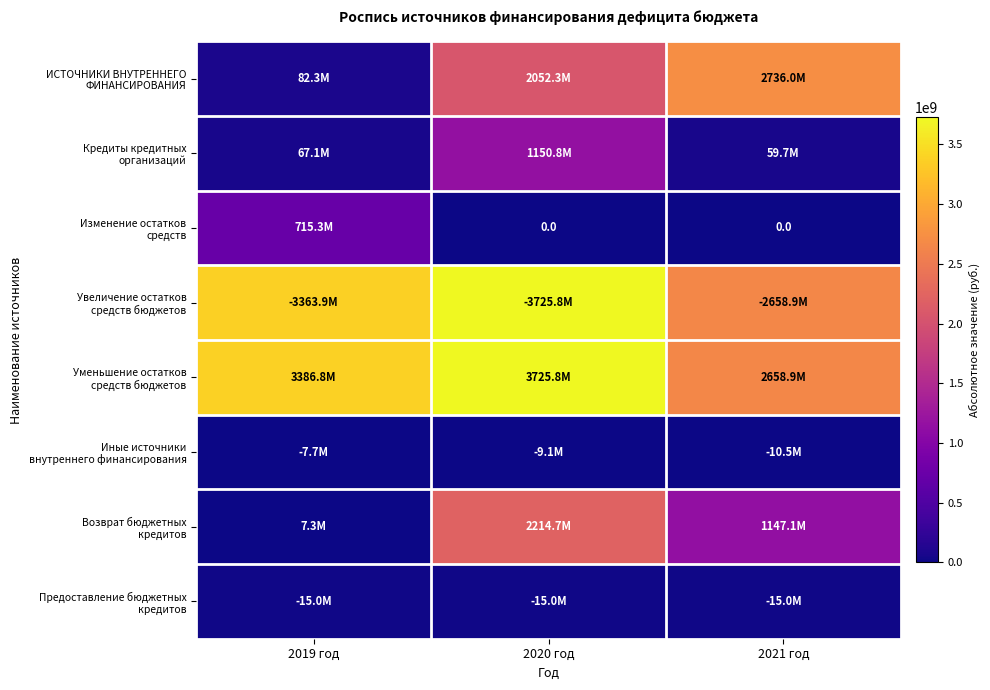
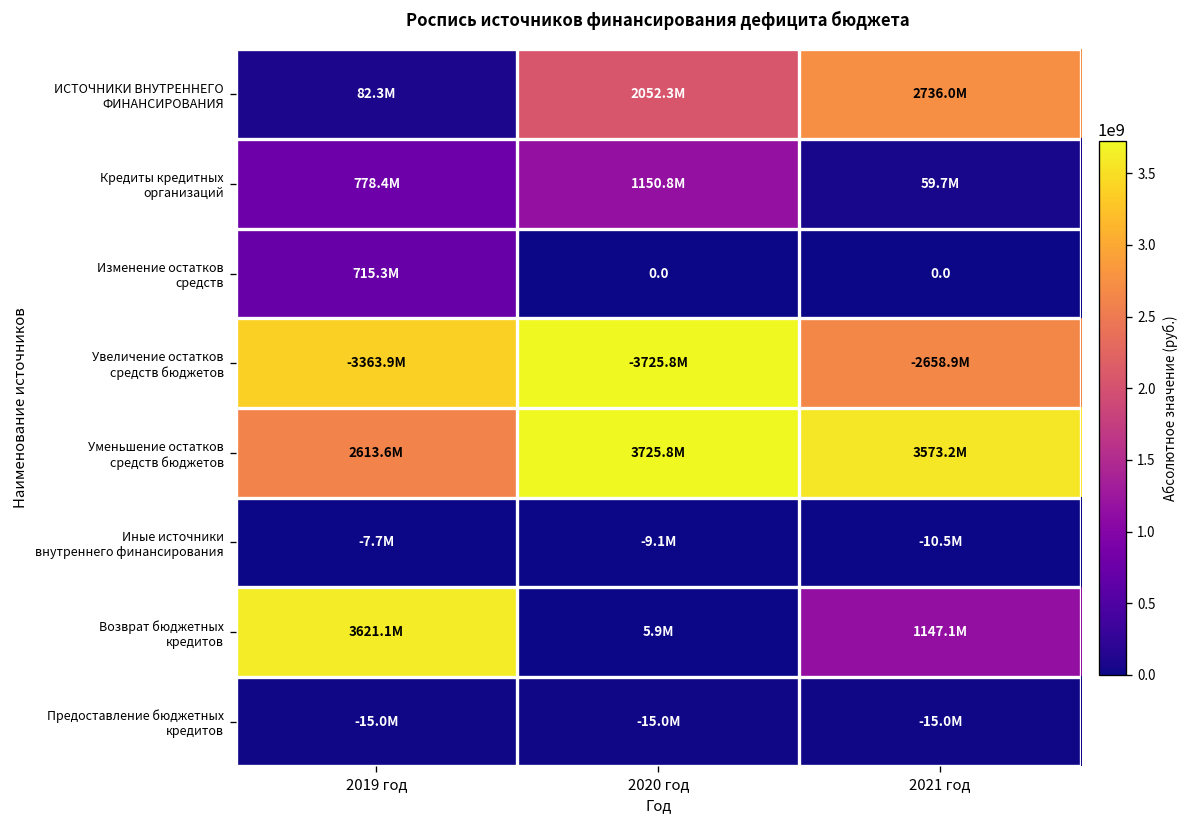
  {
    "ИСТОЧНИКИ ВНУТРЕННЕГО ФИНАНСИРОВАНИЯ": {
      "2019 год": "82.3M",
      "2020 год": "2052.3M",
      "2021 год": "2736.0M"
    },
    "Кредиты кредитных организаций": {
-     "2019 год": "67.1M",
+     "2019 год": "778.4M",
      "2020 год": "1150.8M",
      "2021 год": "59.7M"
    },
    "Изменение остатков средств": {
      "2019 год": "715.3M",
      "2020 год": "0.0",
      "2021 год": "0.0"
    },
    "Увеличение остатков средств бюджетов": {
      "2019 год": "-3363.9M",
      "2020 год": "-3725.8M",
      "2021 год": "-2658.9M"
    },
    "Уменьшение остатков средств бюджетов": {
-     "2019 год": "3386.8M",
+     "2019 год": "2613.6M",
      "2020 год": "3725.8M",
-     "2021 год": "2658.9M"
+     "2021 год": "3573.2M"
    },
    "Иные источники внутреннего финансирования": {
      "2019 год": "-7.7M",
      "2020 год": "-9.1M",
      "2021 год": "-10.5M"
    },
    "Возврат бюджетных кредитов": {
-     "2019 год": "7.3M",
-     "2020 год": "2214.7M",
+     "2019 год": "3621.1M",
+     "2020 год": "5.9M",
      "2021 год": "1147.1M"
    },
    "Предоставление бюджетных кредитов": {
      "2019 год": "-15.0M",
      "2020 год": "-15.0M",
      "2021 год": "-15.0M"
    }
  }
